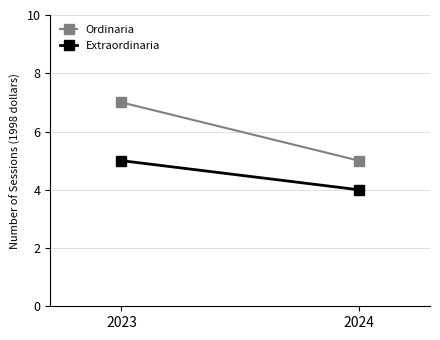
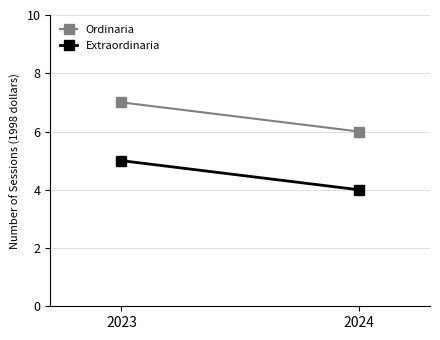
  {
    "Ordinaria": {
      "2023": 7,
-     "2024": 5
+     "2024": 6
    },
    "Extraordinaria": {
      "2023": 5,
      "2024": 4
    }
  }
